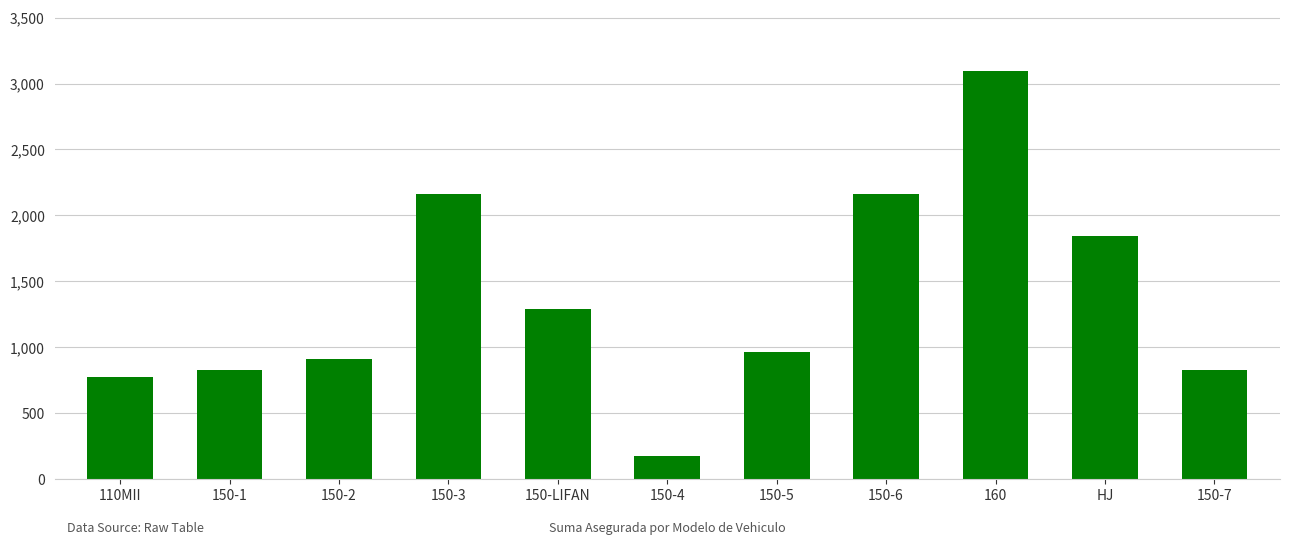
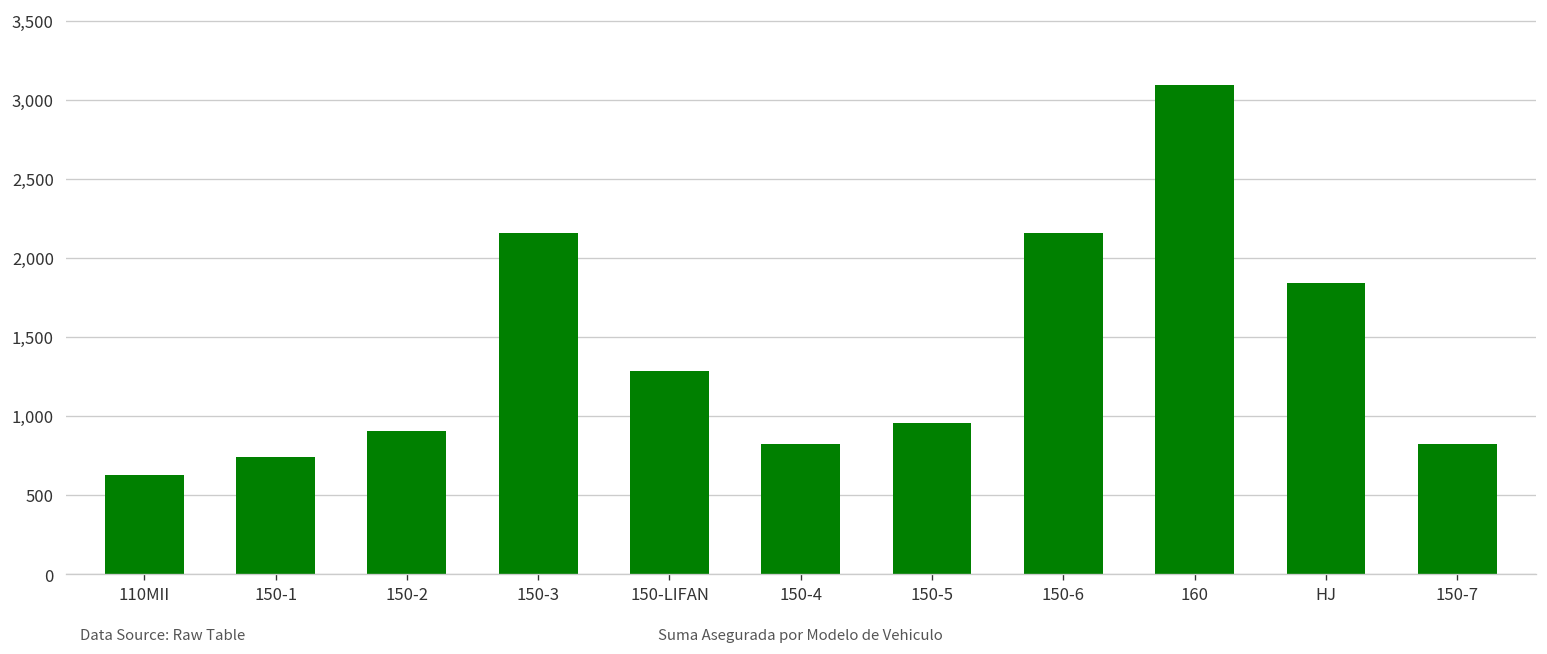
  {
-   "110MII": "770",
-   "150-1": "820",
+   "110MII": "630",
+   "150-1": "740",
    "150-2": "910",
    "150-3": "2,160",
    "150-LIFAN": "1,290",
-   "150-4": "170",
+   "150-4": "820",
    "150-5": "960",
    "150-6": "2,160",
    "160": "3,100",
    "HJ": "1,840",
    "150-7": "820"
  }
